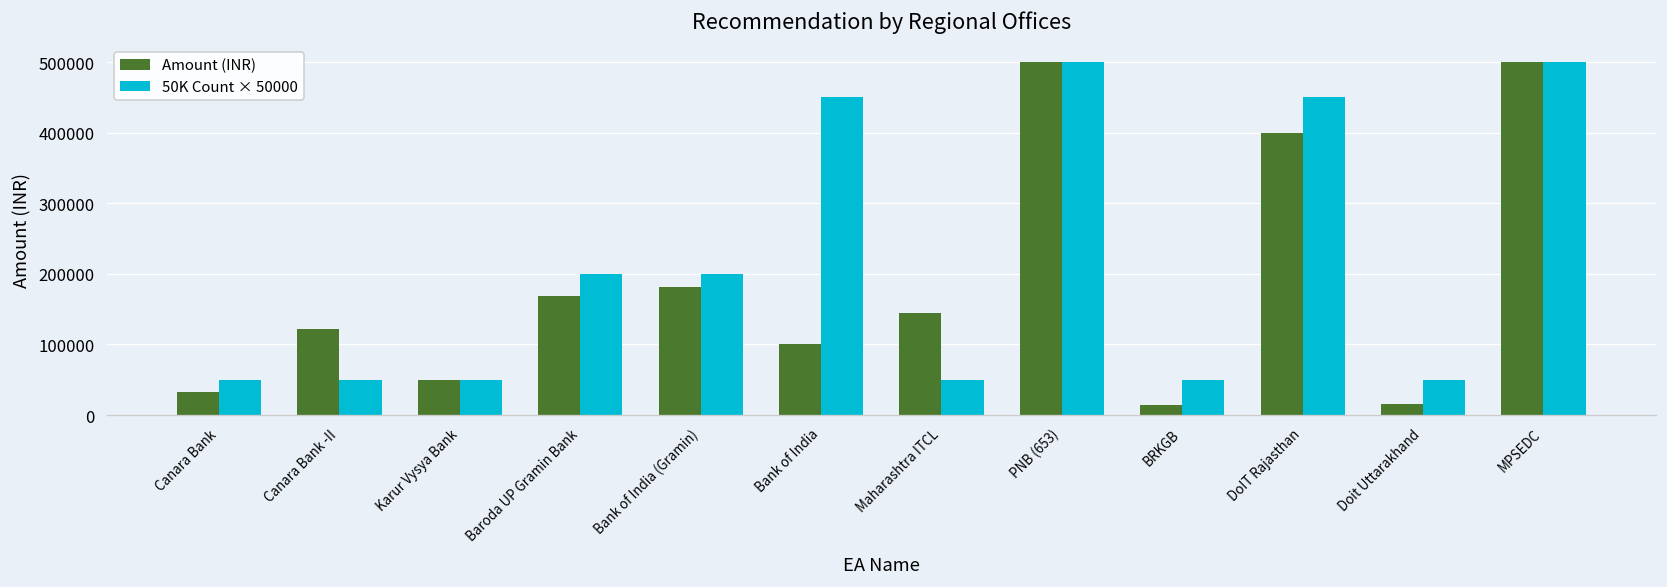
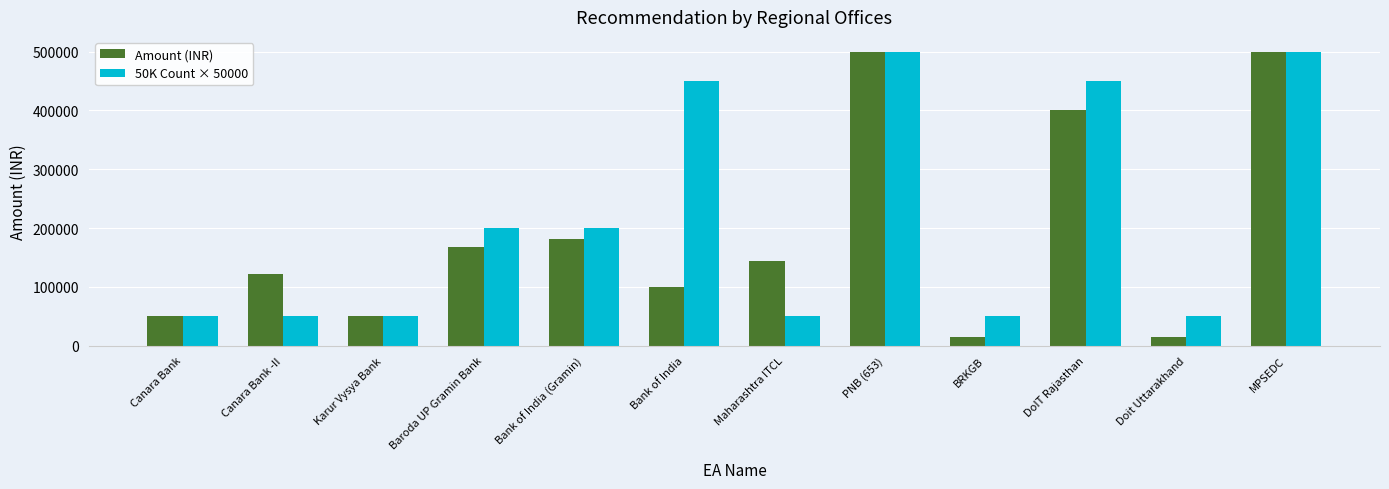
  {
    "Amount (INR)": {
-     "Canara Bank": 30000,
+     "Canara Bank": 50000,
      "Canara Bank -II": 120000,
      "Karur Vysya Bank": 50000,
      "Baroda UP Gramin Bank": 170000,
      "Bank of India (Gramin)": 180000,
      "Bank of India": 100000,
      "Maharashtra ITCL": 140000,
      "PNB (653)": 500000,
      "BRKGB": 10000,
      "DoIT Rajasthan": 400000,
      "Doit Uttarakhand": 20000,
      "MPSEDC": 500000
    },
    "50K Count × 50000": {
      "Canara Bank": 50000,
      "Canara Bank -II": 50000,
      "Karur Vysya Bank": 50000,
      "Baroda UP Gramin Bank": 200000,
      "Bank of India (Gramin)": 200000,
      "Bank of India": 450000,
      "Maharashtra ITCL": 50000,
      "PNB (653)": 500000,
      "BRKGB": 50000,
      "DoIT Rajasthan": 450000,
      "Doit Uttarakhand": 50000,
      "MPSEDC": 500000
    }
  }
